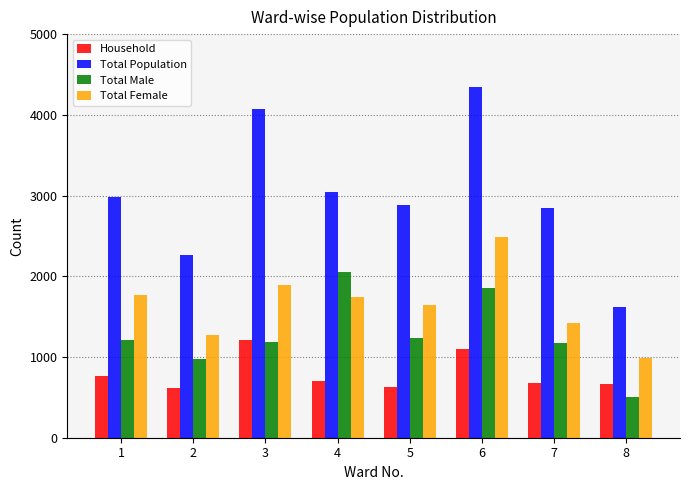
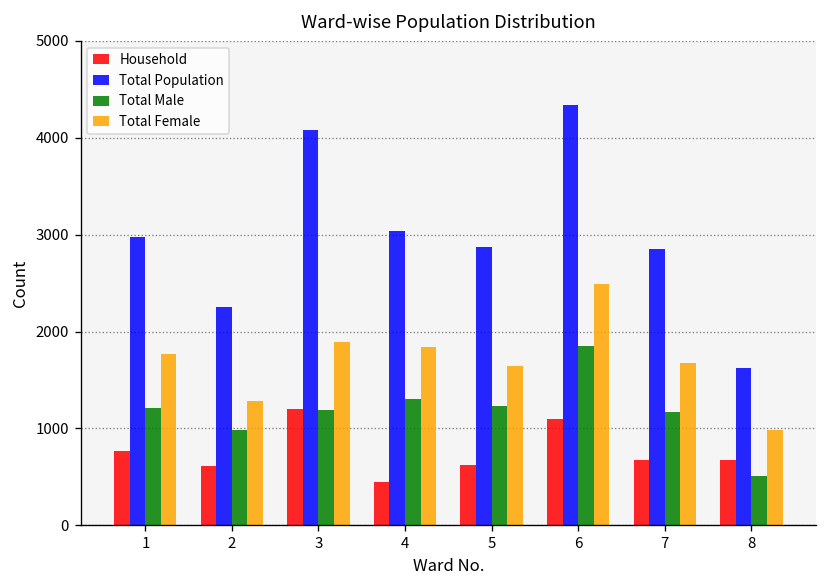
  {
    "Household": {
      "1": 800,
      "2": 600,
      "3": 1200,
-     "4": 700,
+     "4": 400,
      "5": 600,
      "6": 1100,
      "7": 700,
      "8": 700
    },
    "Total Population": {
      "1": 3000,
      "2": 2300,
      "3": 4100,
      "4": 3000,
      "5": 2900,
      "6": 4300,
      "7": 2800,
      "8": 1600
    },
    "Total Male": {
      "1": 1200,
      "2": 1000,
      "3": 1200,
-     "4": 2100,
+     "4": 1300,
      "5": 1200,
      "6": 1900,
      "7": 1200,
      "8": 500
    },
    "Total Female": {
      "1": 1800,
      "2": 1300,
      "3": 1900,
-     "4": 1700,
+     "4": 1800,
      "5": 1600,
      "6": 2500,
-     "7": 1400,
+     "7": 1700,
      "8": 1000
    }
  }
